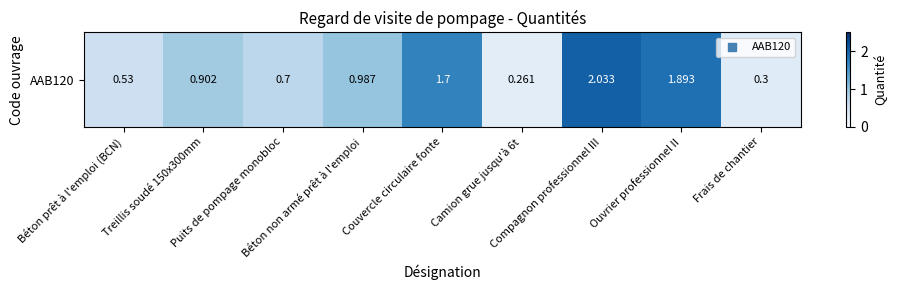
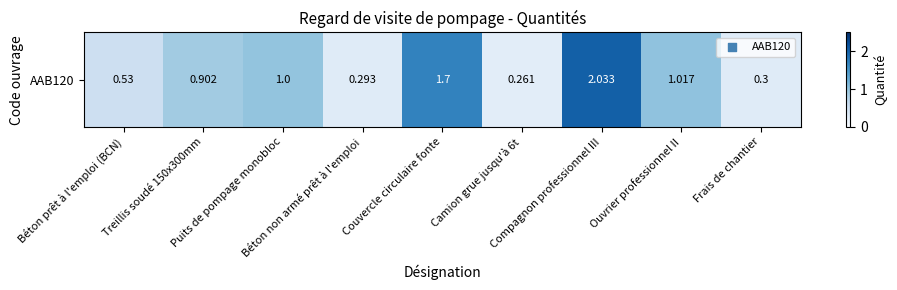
  {
    "AAB120": {
      "Béton prêt à l'emploi (BCN)": 0.53,
      "Treillis soudé 150x300mm": 0.902,
-     "Puits de pompage monobloc": 0.7,
-     "Béton non armé prêt à l'emploi": 0.987,
+     "Puits de pompage monobloc": 1.0,
+     "Béton non armé prêt à l'emploi": 0.293,
      "Couvercle circulaire fonte": 1.7,
      "Camion grue jusqu'à 6t": 0.261,
      "Compagnon professionnel III": 2.033,
-     "Ouvrier professionnel II": 1.893,
+     "Ouvrier professionnel II": 1.017,
      "Frais de chantier": 0.3
    }
  }
